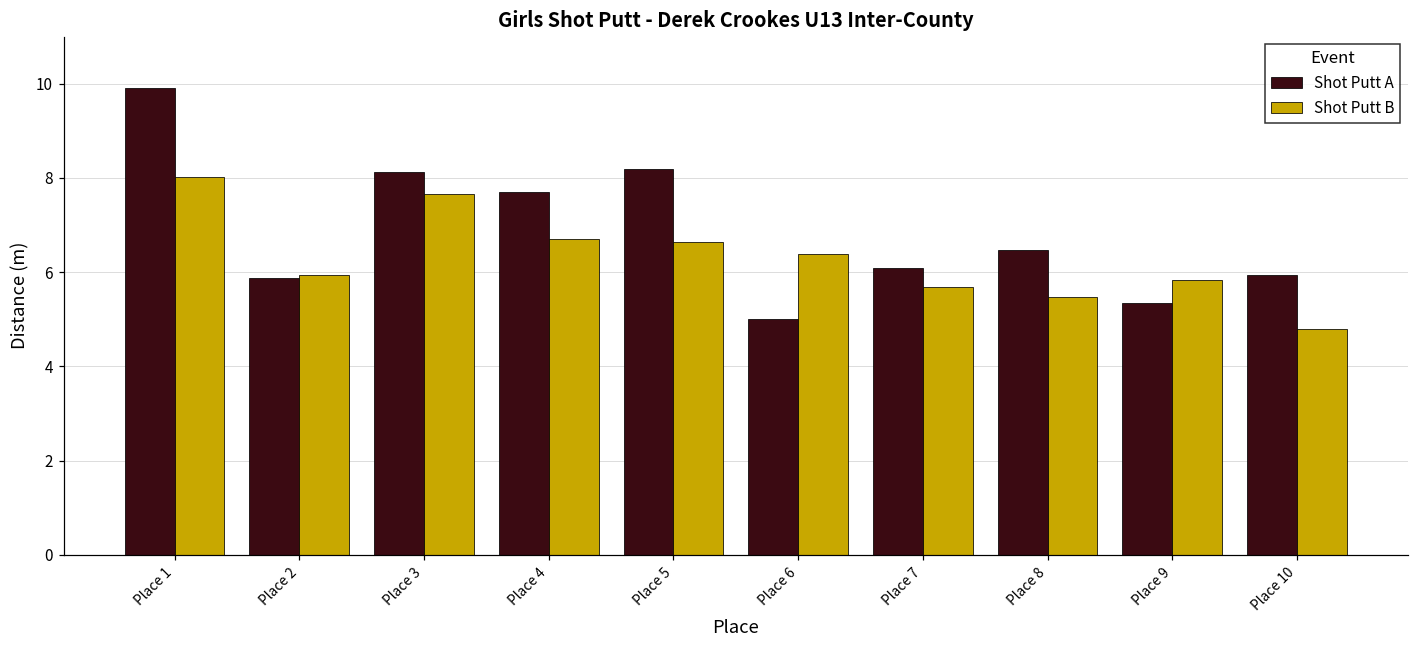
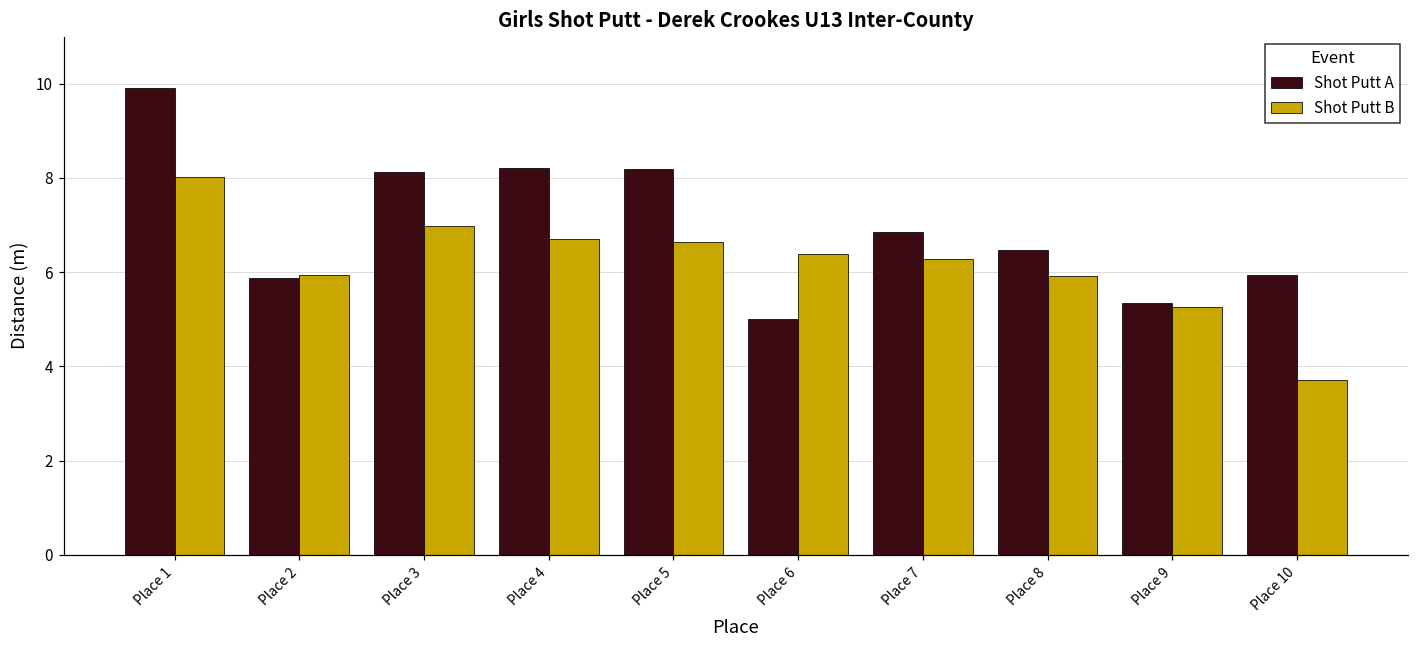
  {
    "Shot Putt A": {
      "Place 1": 9.9,
      "Place 2": 5.9,
      "Place 3": 8.1,
-     "Place 4": 7.7,
+     "Place 4": 8.2,
      "Place 5": 8.2,
      "Place 6": 5.0,
-     "Place 7": 6.1,
+     "Place 7": 6.9,
      "Place 8": 6.5,
      "Place 9": 5.3,
      "Place 10": 5.9
    },
    "Shot Putt B": {
      "Place 1": 8.0,
      "Place 2": 5.9,
-     "Place 3": 7.7,
+     "Place 3": 7.0,
      "Place 4": 6.7,
      "Place 5": 6.7,
      "Place 6": 6.4,
-     "Place 7": 5.7,
-     "Place 8": 5.5,
-     "Place 9": 5.8,
-     "Place 10": 4.8
+     "Place 7": 6.3,
+     "Place 8": 5.9,
+     "Place 9": 5.3,
+     "Place 10": 3.7
    }
  }
